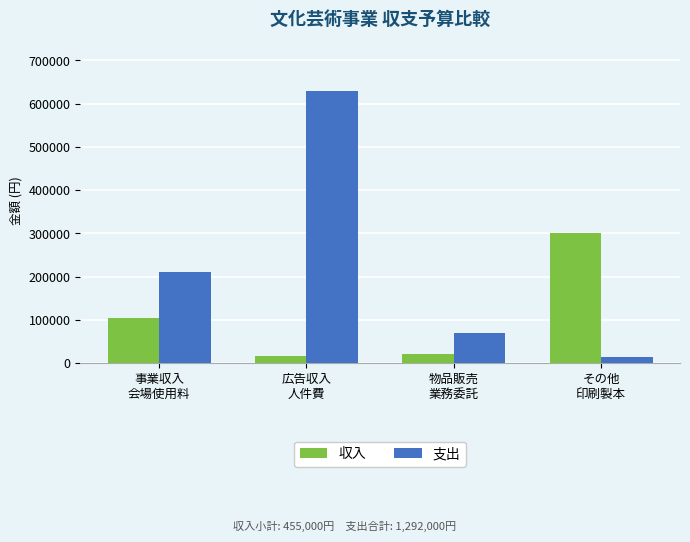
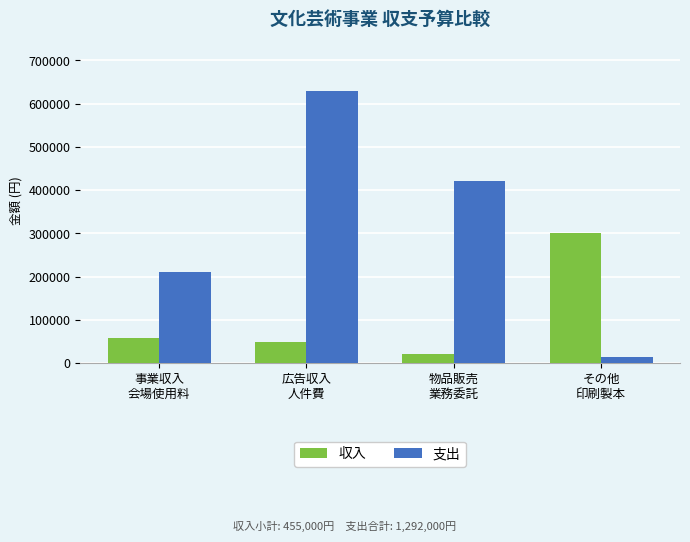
  {
    "収入": {
-     "事業収入 会場使用料": 110000,
-     "広告収入 人件費": 20000,
+     "事業収入 会場使用料": 60000,
+     "広告収入 人件費": 50000,
      "物品販売 業務委託": 20000,
      "その他 印刷製本": 300000
    },
    "支出": {
      "事業収入 会場使用料": 210000,
      "広告収入 人件費": 630000,
-     "物品販売 業務委託": 70000,
+     "物品販売 業務委託": 420000,
      "その他 印刷製本": 10000
    }
  }
